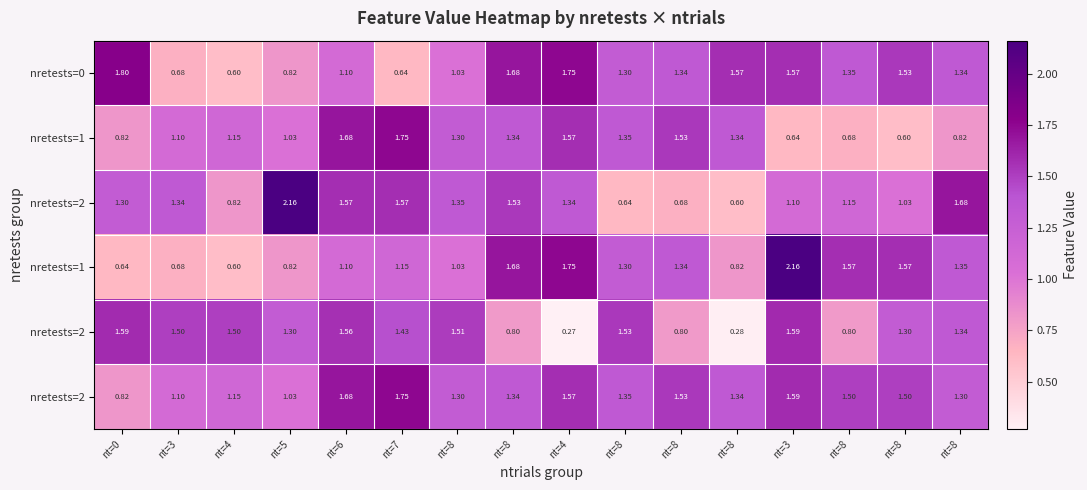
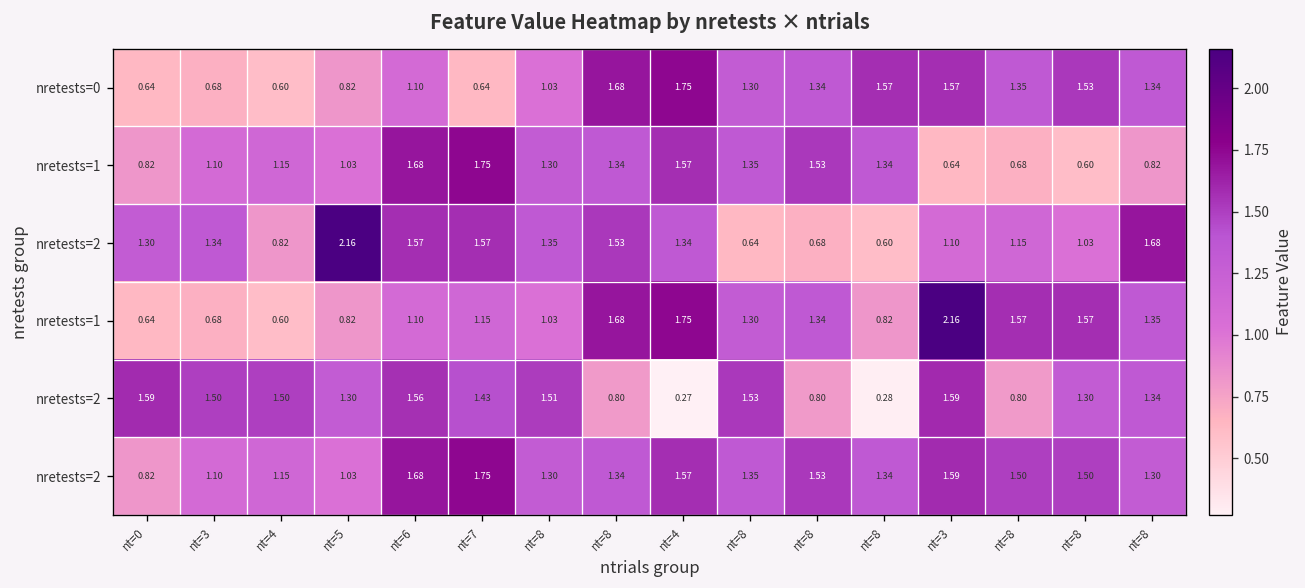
  {
    "nretests=0": {
-     "nt=0": 1.80,
+     "nt=0": 0.64,
      "nt=5": 0.82,
      "nt=6": 1.10,
      "nt=7": 0.64
    }
  }
